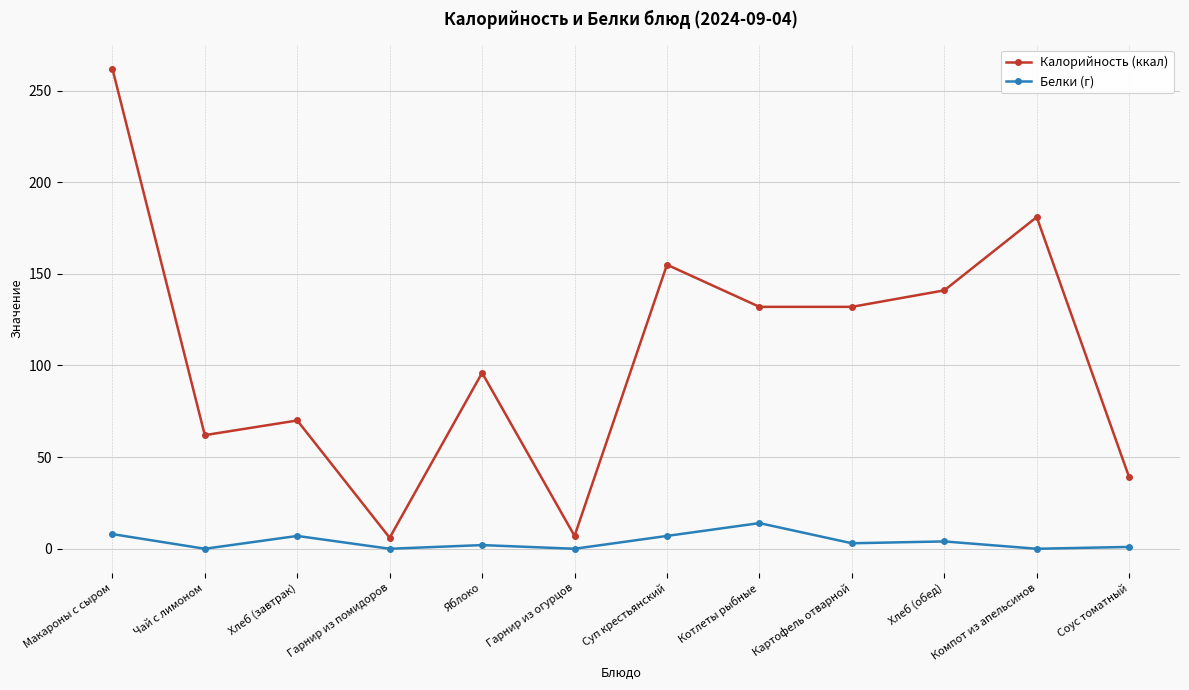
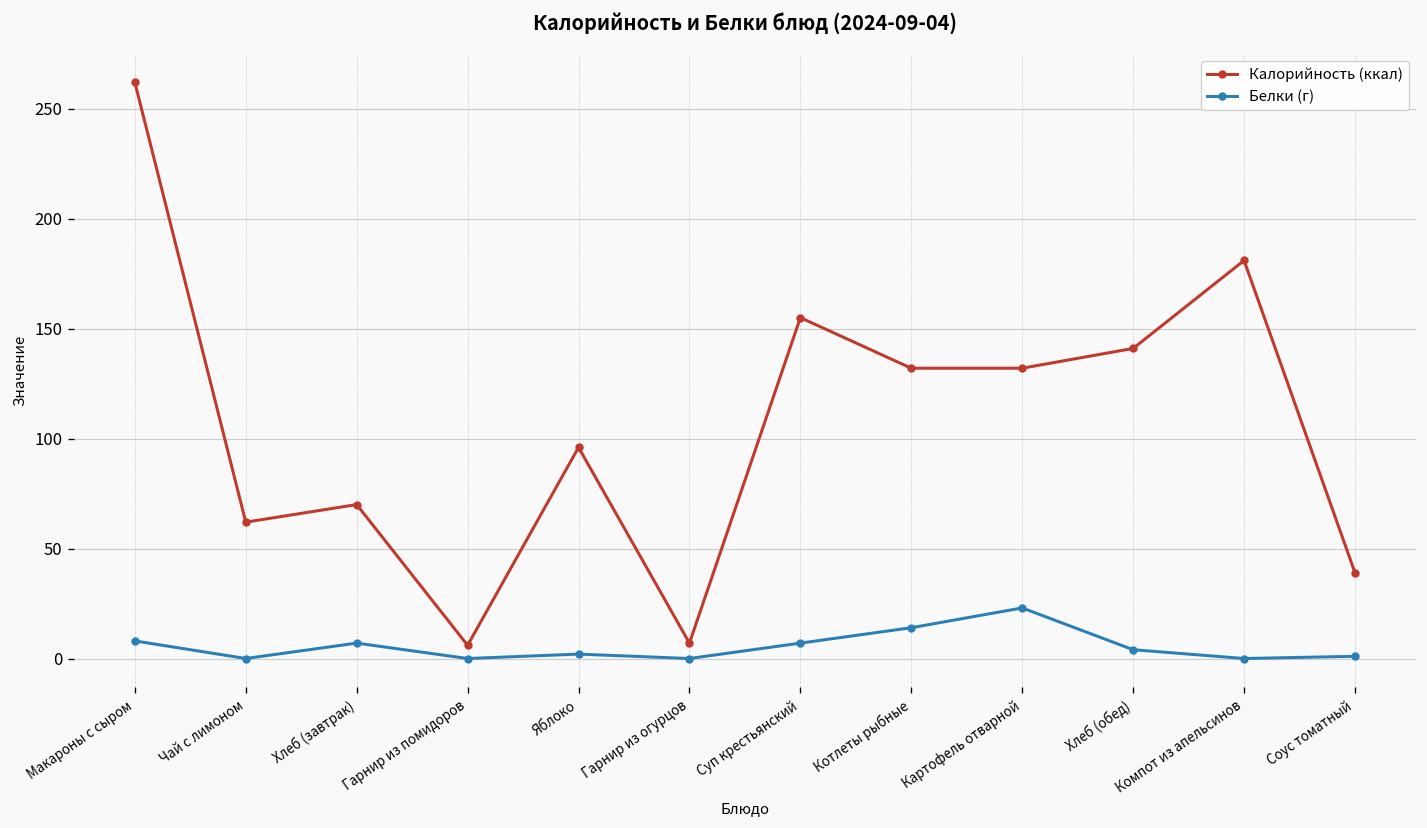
  {
    "Калорийность (ккал)": {
      "Макароны с сыром": 262,
      "Чай с лимоном": 62,
      "Хлеб (завтрак)": 70,
      "Гарнир из помидоров": 6,
      "Яблоко": 96,
      "Гарнир из огурцов": 7,
      "Суп крестьянский": 155,
      "Котлеты рыбные": 132,
      "Картофель отварной": 132,
      "Хлеб (обед)": 141,
      "Компот из апельсинов": 181,
      "Соус томатный": 39
    },
    "Белки (г)": {
      "Макароны с сыром": 8,
      "Чай с лимоном": 0,
      "Хлеб (завтрак)": 7,
      "Гарнир из помидоров": 0,
      "Яблоко": 2,
      "Гарнир из огурцов": 0,
      "Суп крестьянский": 7,
      "Котлеты рыбные": 14,
-     "Картофель отварной": 3,
+     "Картофель отварной": 23,
      "Хлеб (обед)": 4,
      "Компот из апельсинов": 0,
      "Соус томатный": 1
    }
  }
